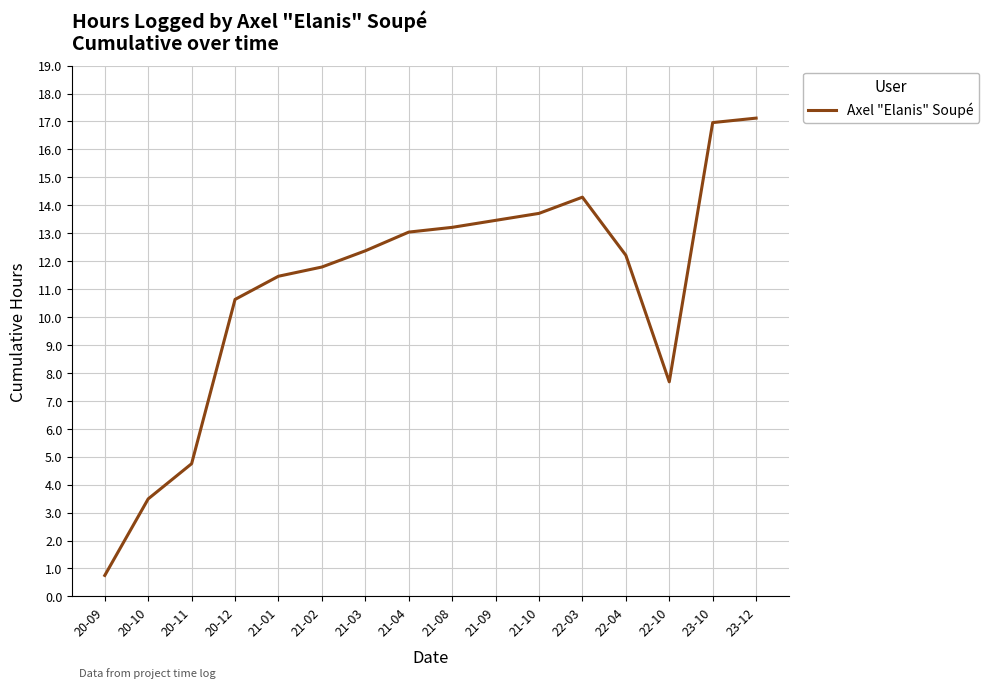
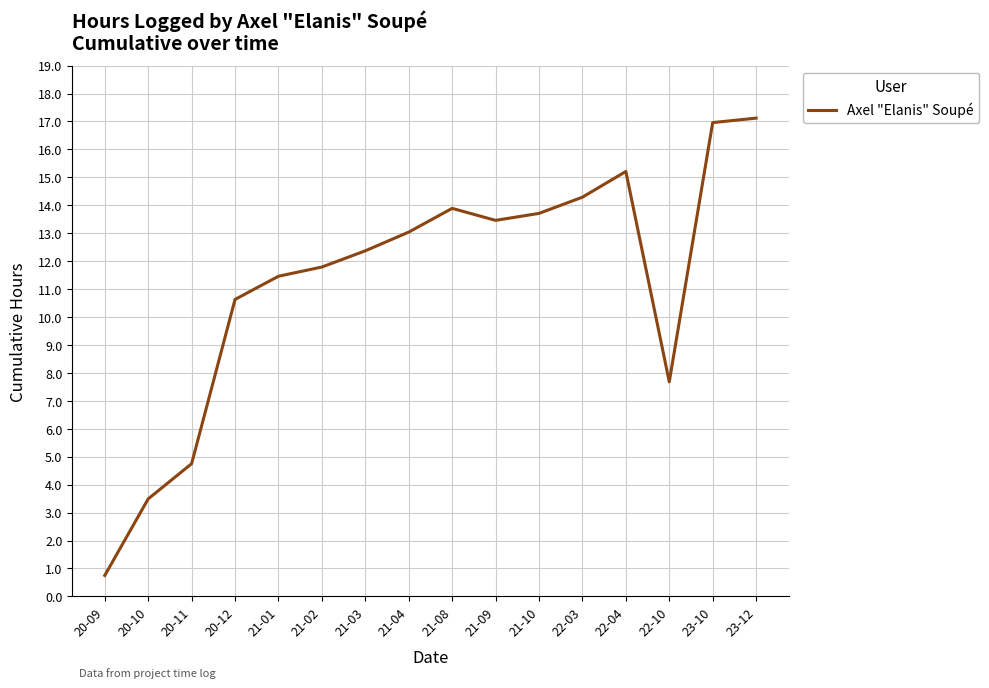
  {
    "20-09": 0.8,
    "20-10": 3.5,
    "20-11": 4.8,
    "20-12": 10.6,
    "21-01": 11.5,
    "21-02": 11.8,
    "21-03": 12.4,
    "21-04": 13.0,
-   "21-08": 13.2,
+   "21-08": 13.9,
    "21-09": 13.5,
    "21-10": 13.7,
    "22-03": 14.3,
-   "22-04": 12.2,
+   "22-04": 15.2,
    "22-10": 7.7,
    "23-10": 17.0,
    "23-12": 17.1
  }
